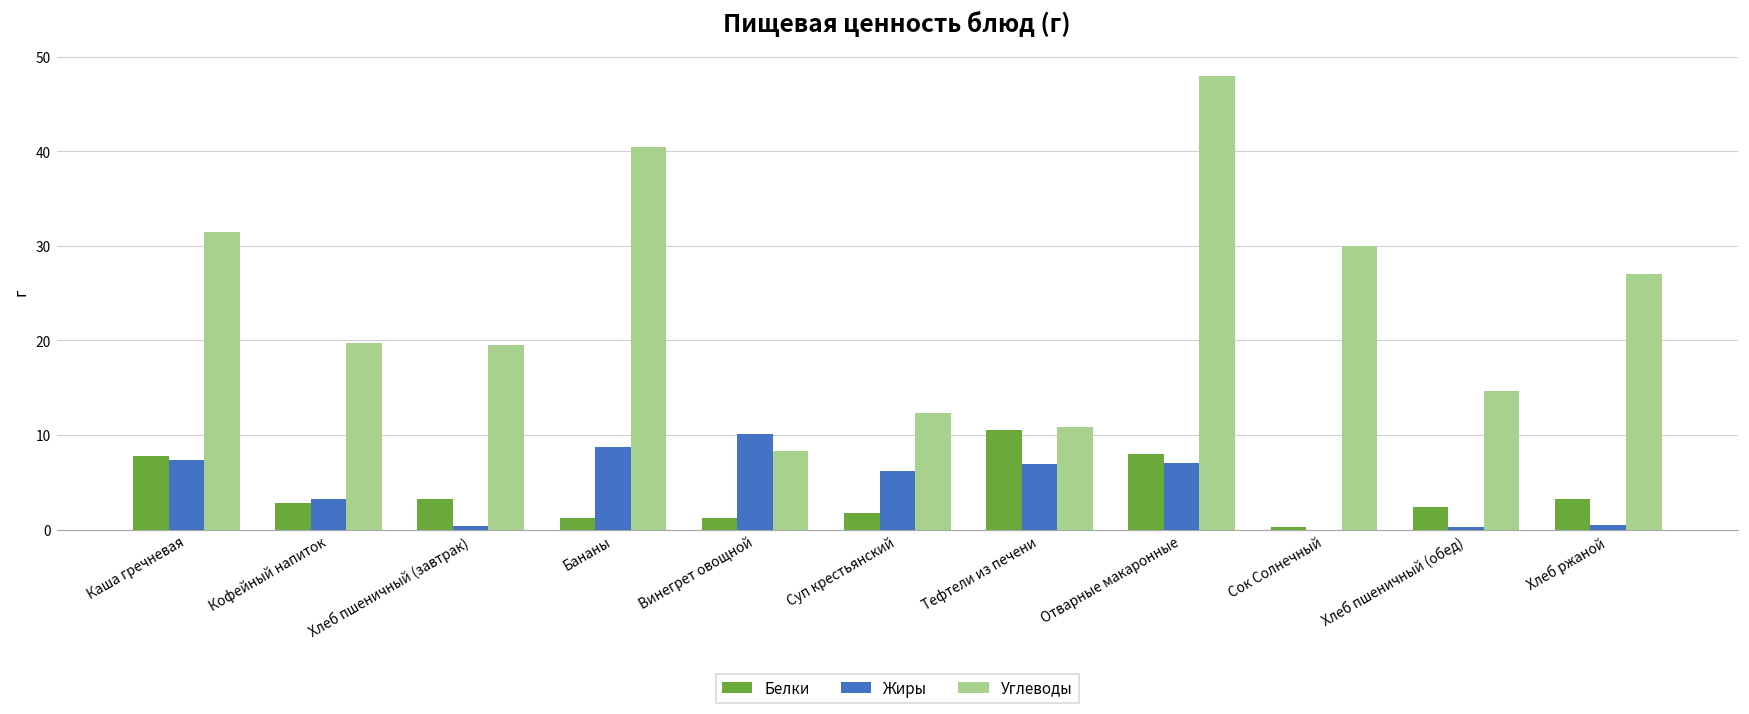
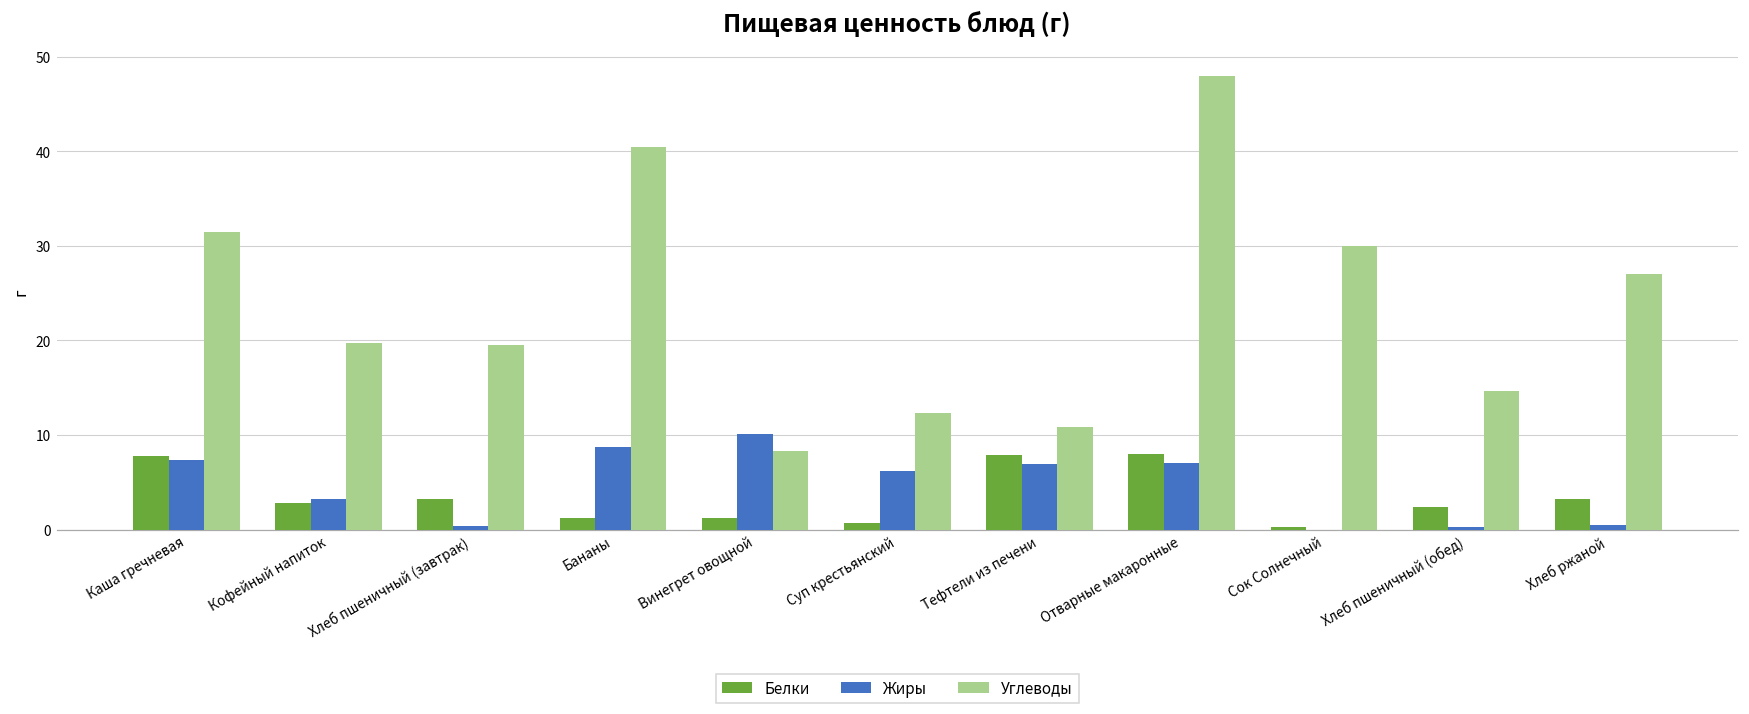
  {
    "Белки": {
      "Каша гречневая": 8,
      "Кофейный напиток": 3,
      "Хлеб пшеничный (завтрак)": 3,
      "Бананы": 1,
      "Винегрет овощной": 1,
-     "Суп крестьянский": 2,
-     "Тефтели из печени": 11,
+     "Суп крестьянский": 1,
+     "Тефтели из печени": 8,
      "Отварные макаронные": 8,
      "Хлеб пшеничный (обед)": 2,
      "Хлеб ржаной": 3
    },
    "Жиры": {
      "Каша гречневая": 7,
      "Кофейный напиток": 3,
      "Хлеб пшеничный (завтрак)": 0,
      "Бананы": 9,
      "Винегрет овощной": 10,
      "Суп крестьянский": 6,
      "Тефтели из печени": 7,
      "Отварные макаронные": 7,
      "Сок Солнечный": 0,
      "Хлеб пшеничный (обед)": 0,
      "Хлеб ржаной": 1
    },
    "Углеводы": {
      "Каша гречневая": 31,
      "Кофейный напиток": 20,
      "Хлеб пшеничный (завтрак)": 20,
      "Бананы": 41,
      "Винегрет овощной": 8,
      "Суп крестьянский": 12,
      "Тефтели из печени": 11,
      "Отварные макаронные": 48,
      "Сок Солнечный": 30,
      "Хлеб пшеничный (обед)": 15,
      "Хлеб ржаной": 27
    }
  }
